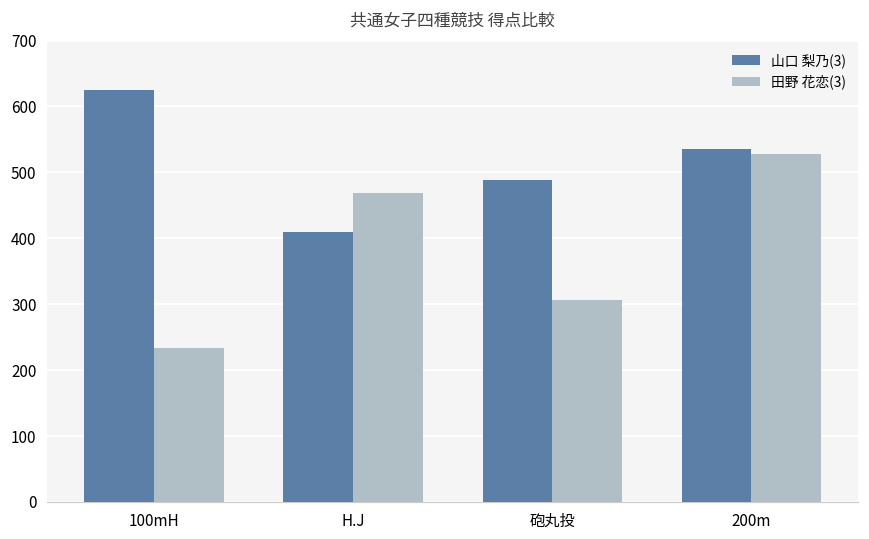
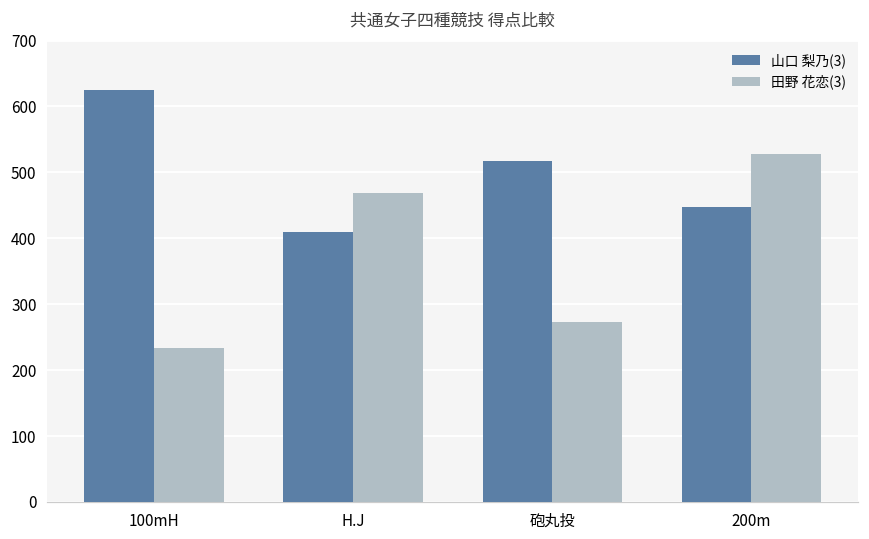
  {
    "山口 梨乃(3)": {
      "100mH": 630,
      "H.J": 410,
-     "砲丸投": 490,
-     "200m": 540
+     "砲丸投": 520,
+     "200m": 450
    },
    "田野 花恋(3)": {
      "100mH": 230,
      "H.J": 470,
-     "砲丸投": 310,
+     "砲丸投": 270,
      "200m": 530
    }
  }
